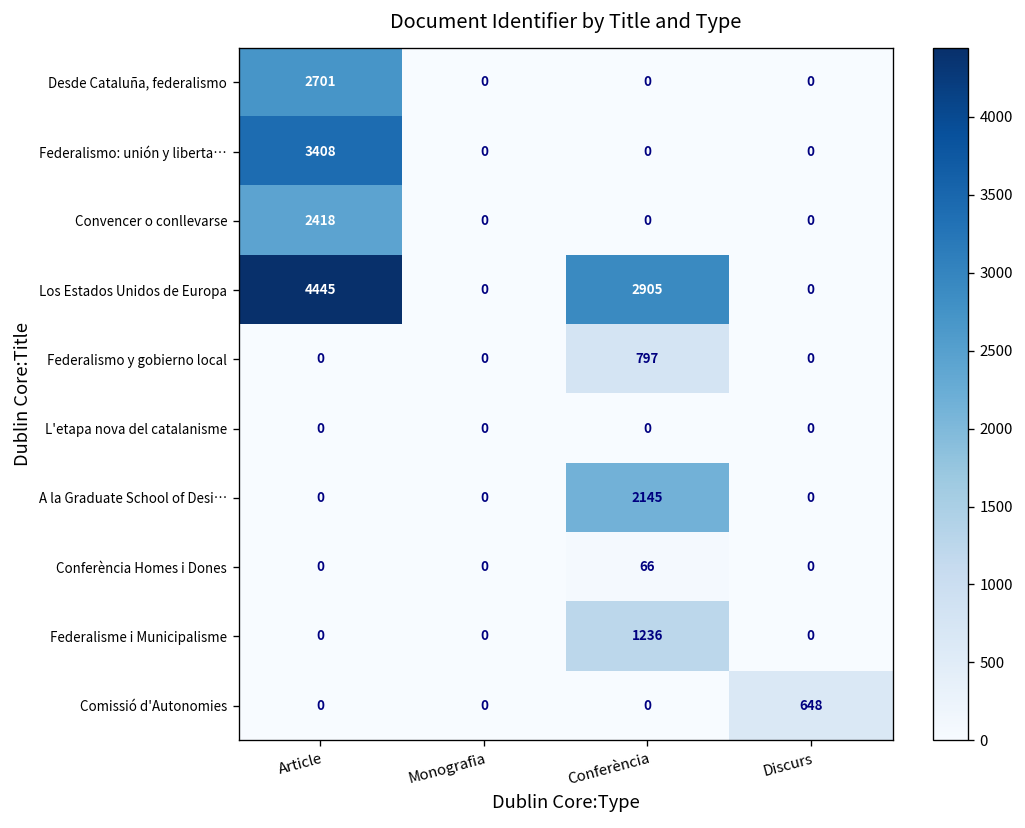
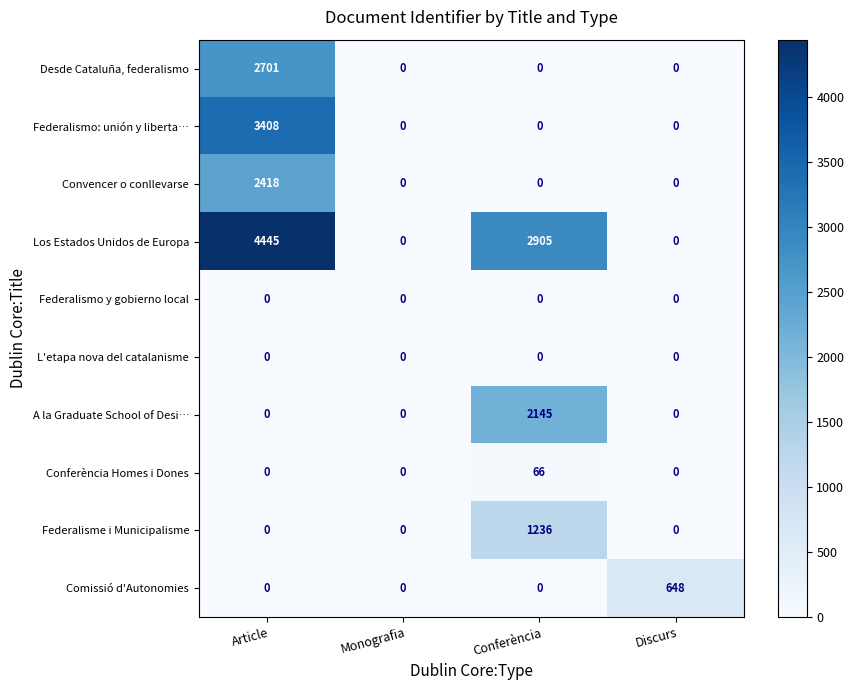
  {
    "Desde Cataluña, federalismo": {
      "Article": 2701,
      "Monografia": 0,
      "Conferència": 0,
      "Discurs": 0
    },
    "Federalismo: unión y liberta…": {
      "Article": 3408,
      "Monografia": 0,
      "Conferència": 0,
      "Discurs": 0
    },
    "Convencer o conllevarse": {
      "Article": 2418,
      "Monografia": 0,
      "Conferència": 0,
      "Discurs": 0
    },
    "Los Estados Unidos de Europa": {
      "Article": 4445,
      "Monografia": 0,
      "Conferència": 2905,
      "Discurs": 0
    },
    "Federalismo y gobierno local": {
      "Article": 0,
      "Monografia": 0,
-     "Conferència": 797,
+     "Conferència": 0,
      "Discurs": 0
    },
    "L'etapa nova del catalanisme": {
      "Article": 0,
      "Monografia": 0,
      "Conferència": 0,
      "Discurs": 0
    },
    "A la Graduate School of Desi…": {
      "Article": 0,
      "Monografia": 0,
      "Conferència": 2145,
      "Discurs": 0
    },
    "Conferència Homes i Dones": {
      "Article": 0,
      "Monografia": 0,
      "Conferència": 66,
      "Discurs": 0
    },
    "Federalisme i Municipalisme": {
      "Article": 0,
      "Monografia": 0,
      "Conferència": 1236,
      "Discurs": 0
    },
    "Comissió d'Autonomies": {
      "Article": 0,
      "Monografia": 0,
      "Conferència": 0,
      "Discurs": 648
    }
  }
